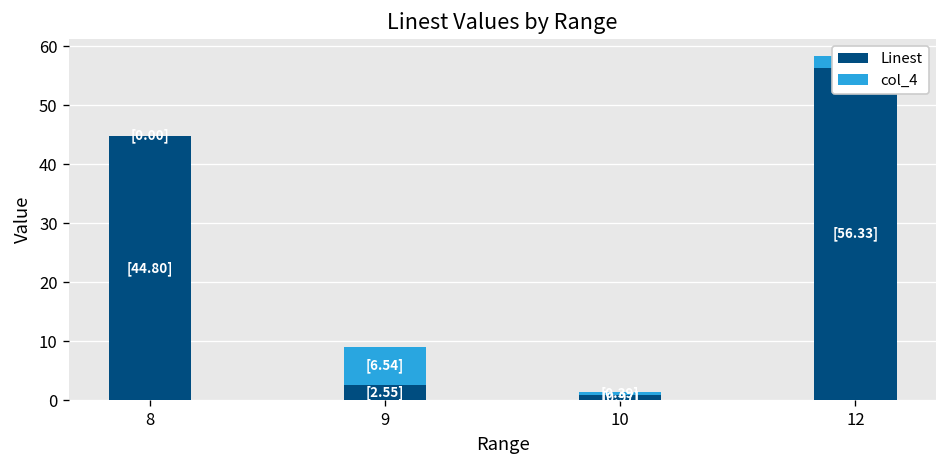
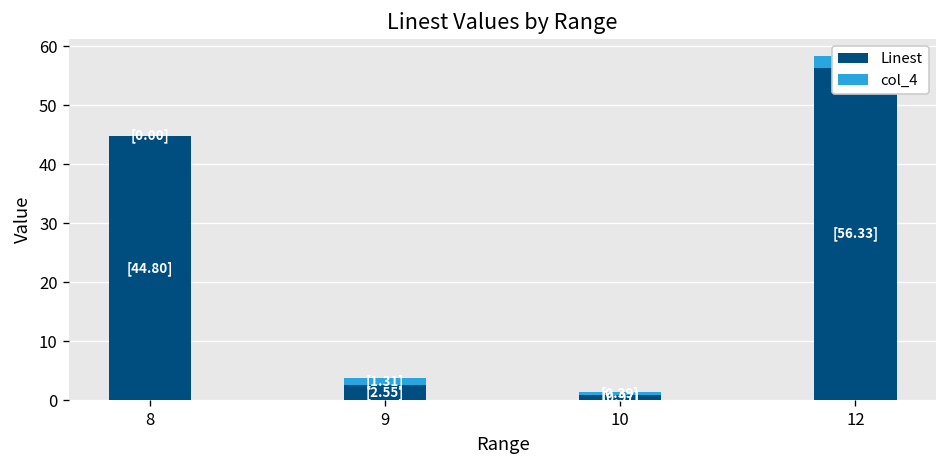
  {
    "Linest": {
      "8": "44.80]",
      "9": "2.55]"
    },
    "col_4": {
-     "9": "6.54]"
+     "9": "1.31]"
    }
  }
